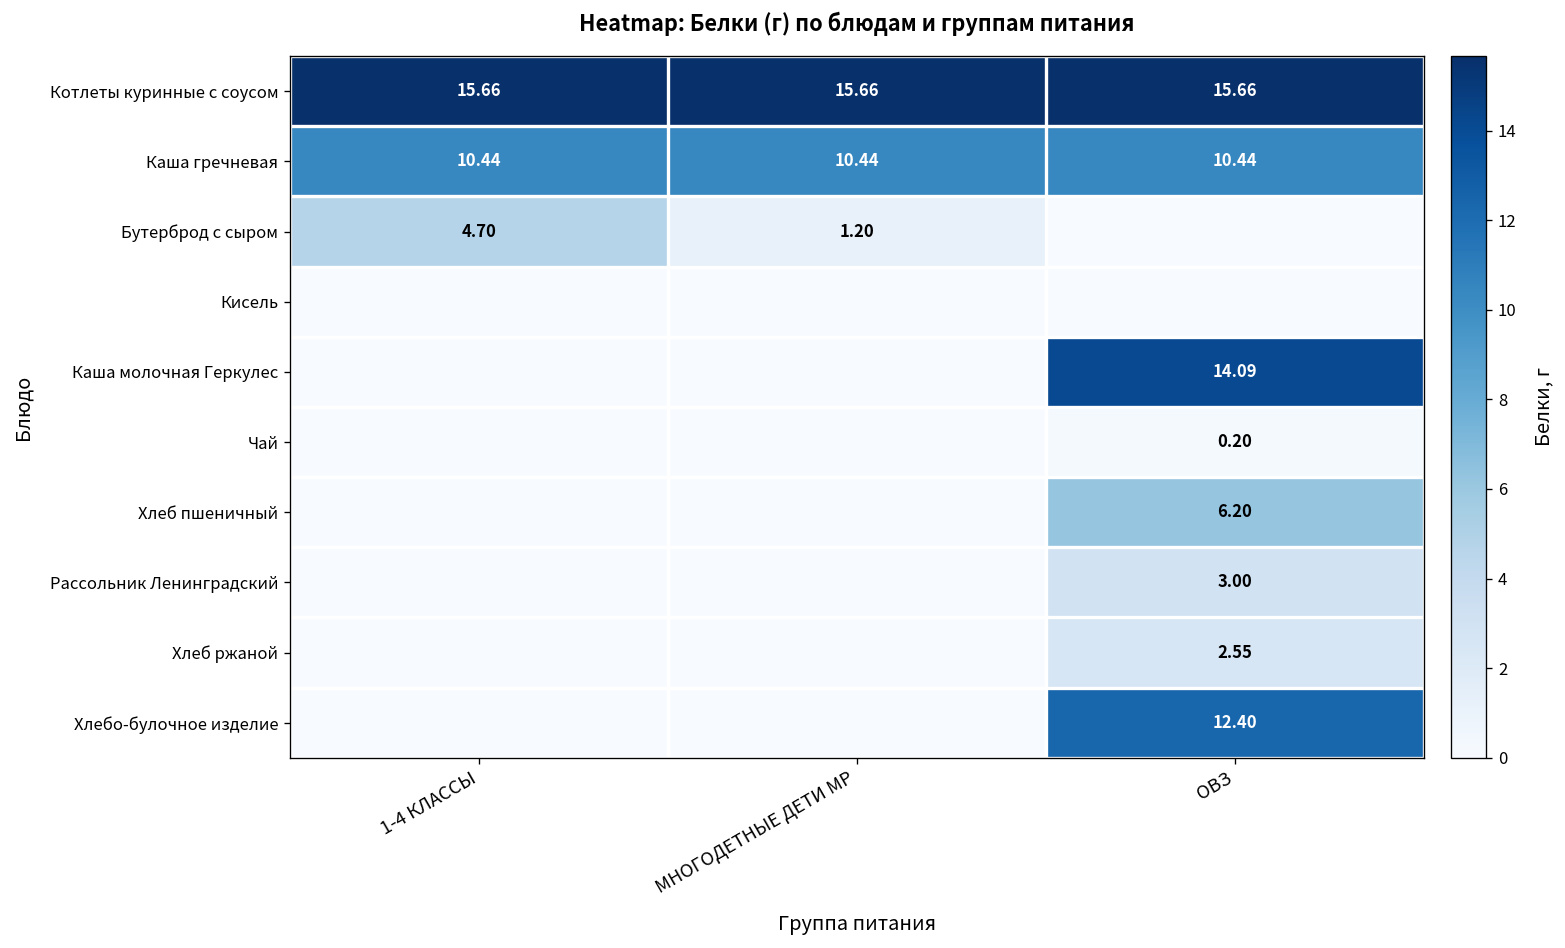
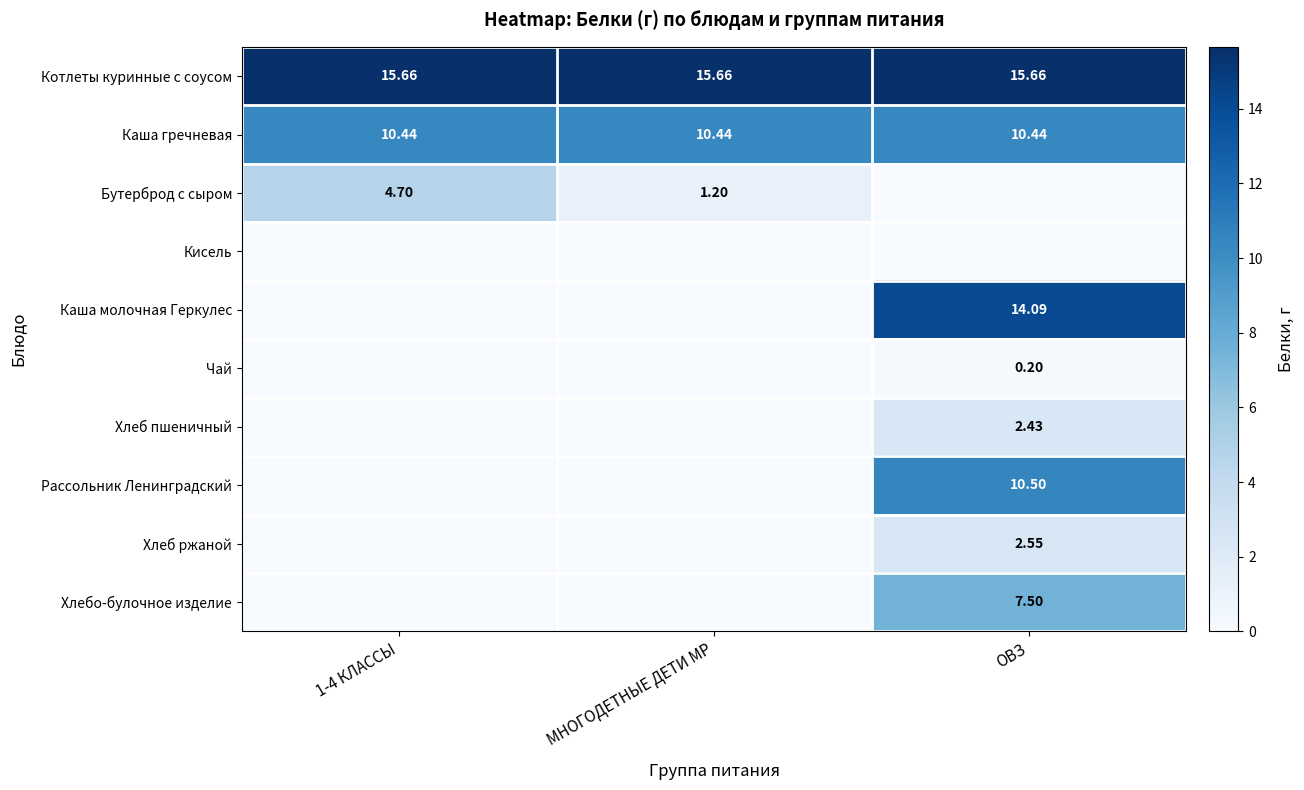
  {
    "Котлеты куринные с соусом": {
      "1-4 КЛАССЫ": 15.66,
      "МНОГОДЕТНЫЕ ДЕТИ МР": 15.66,
      "ОВЗ": 15.66
    },
    "Каша гречневая": {
      "1-4 КЛАССЫ": 10.44,
      "МНОГОДЕТНЫЕ ДЕТИ МР": 10.44,
      "ОВЗ": 10.44
    },
    "Бутерброд с сыром": {
      "1-4 КЛАССЫ": 4.70,
      "МНОГОДЕТНЫЕ ДЕТИ МР": 1.20
    },
    "Каша молочная Геркулес": {
      "ОВЗ": 14.09
    },
    "Чай": {
      "ОВЗ": 0.20
    },
    "Хлеб пшеничный": {
-     "ОВЗ": 6.20
+     "ОВЗ": 2.43
    },
    "Рассольник Ленинградский": {
-     "ОВЗ": 3.00
+     "ОВЗ": 10.50
    },
    "Хлеб ржаной": {
      "ОВЗ": 2.55
    },
    "Хлебо-булочное изделие": {
-     "ОВЗ": 12.40
+     "ОВЗ": 7.50
    }
  }
